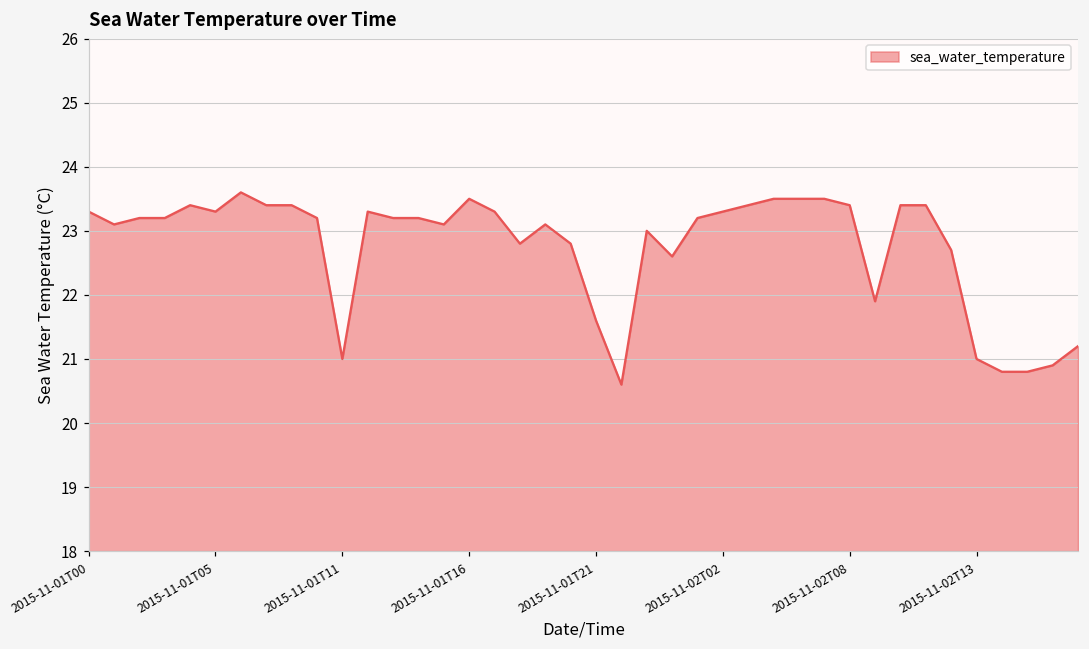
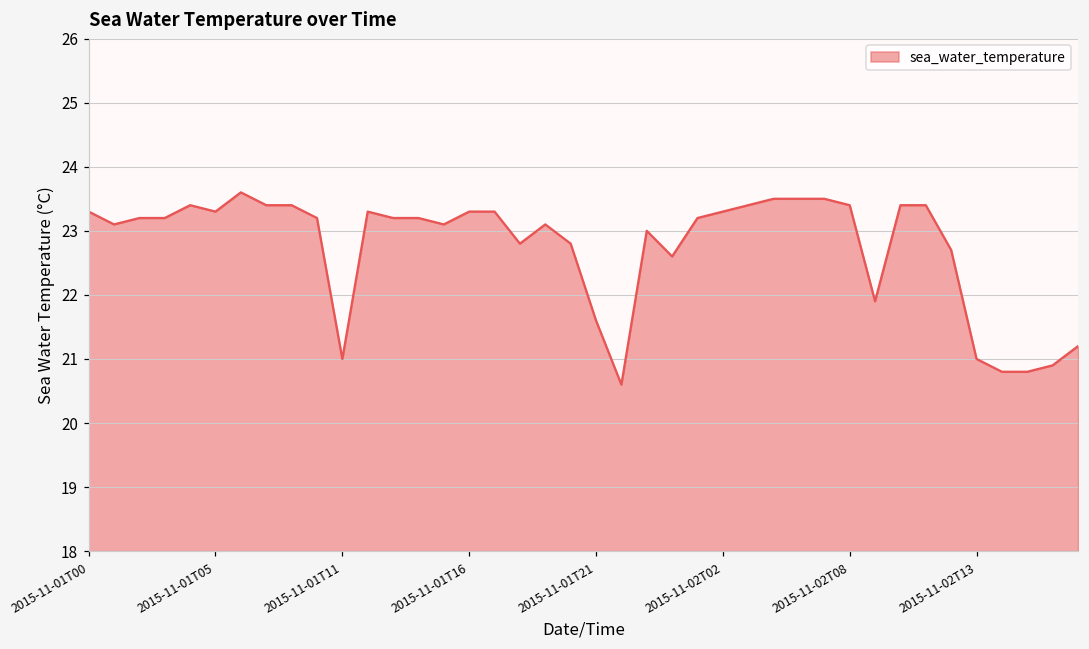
  {
    "2015-11-01T00": 23.3,
    "2015-11-01T05": 23.3,
    "2015-11-01T11": 21.0,
-   "2015-11-01T16": 23.5,
+   "2015-11-01T16": 23.3,
    "2015-11-01T21": 21.6,
    "2015-11-02T02": 23.3,
    "2015-11-02T08": 23.4,
    "2015-11-02T13": 21.0
  }
